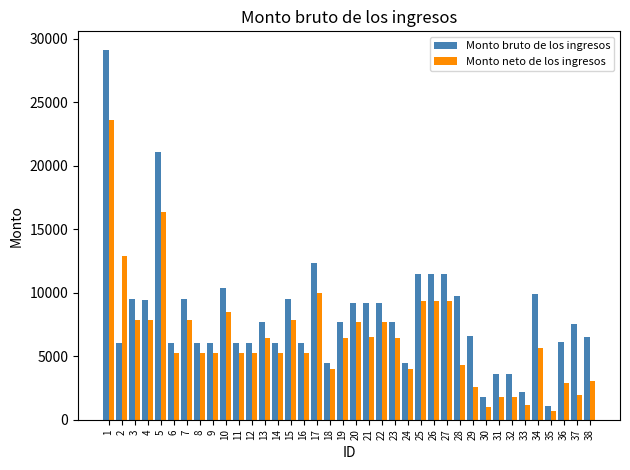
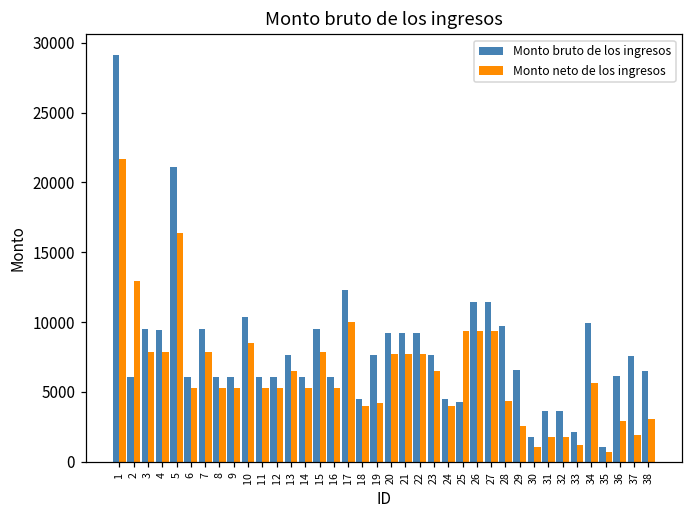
  {
    "Monto bruto de los ingresos": {
      "1": 29100,
      "2": 6100,
      "3": 9500,
      "4": 9500,
      "5": 21100,
      "6": 6100,
      "7": 9500,
      "8": 6100,
      "9": 6100,
      "10": 10400,
      "11": 6100,
      "12": 6100,
      "13": 7700,
      "14": 6100,
      "15": 9500,
      "16": 6100,
      "17": 12300,
      "18": 4500,
      "19": 7700,
      "20": 9200,
      "21": 9200,
      "22": 9200,
      "23": 7700,
      "24": 4500,
-     "25": 11500,
+     "25": 4300,
      "26": 11500,
      "27": 11500,
      "28": 9700,
      "29": 6600,
      "30": 1800,
      "31": 3600,
      "32": 3600,
      "33": 2200,
      "34": 9900,
      "35": 1100,
      "36": 6100,
      "37": 7600,
      "38": 6500
    },
    "Monto neto de los ingresos": {
-     "1": 23600,
+     "1": 21700,
      "2": 12900,
      "3": 7900,
      "4": 7900,
      "5": 16400,
      "6": 5300,
      "7": 7900,
      "8": 5300,
      "9": 5300,
      "10": 8500,
      "11": 5300,
      "12": 5300,
      "13": 6500,
      "14": 5300,
      "15": 7900,
      "16": 5300,
      "17": 10000,
      "18": 4000,
-     "19": 6500,
+     "19": 4200,
      "20": 7700,
-     "21": 6500,
+     "21": 7700,
      "22": 7700,
      "23": 6500,
      "24": 4000,
      "25": 9400,
      "26": 9400,
      "27": 9400,
      "28": 4300,
      "29": 2600,
      "30": 1000,
      "31": 1800,
      "32": 1800,
      "33": 1200,
      "34": 5600,
      "35": 700,
      "36": 2900,
      "37": 1900,
      "38": 3100
    }
  }
